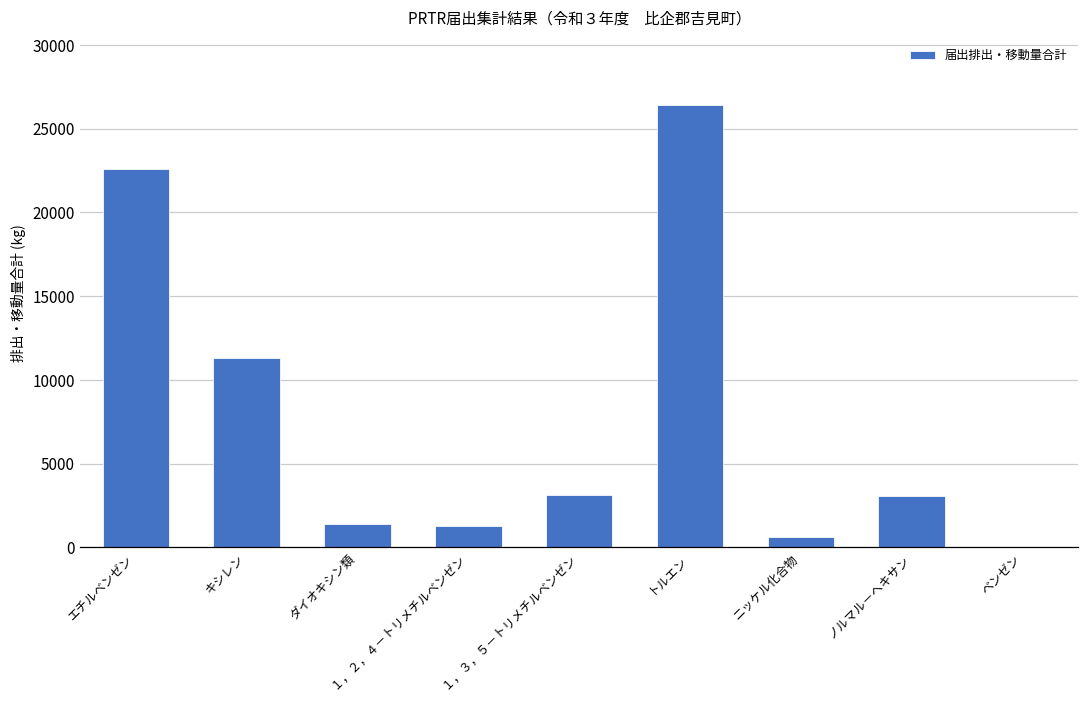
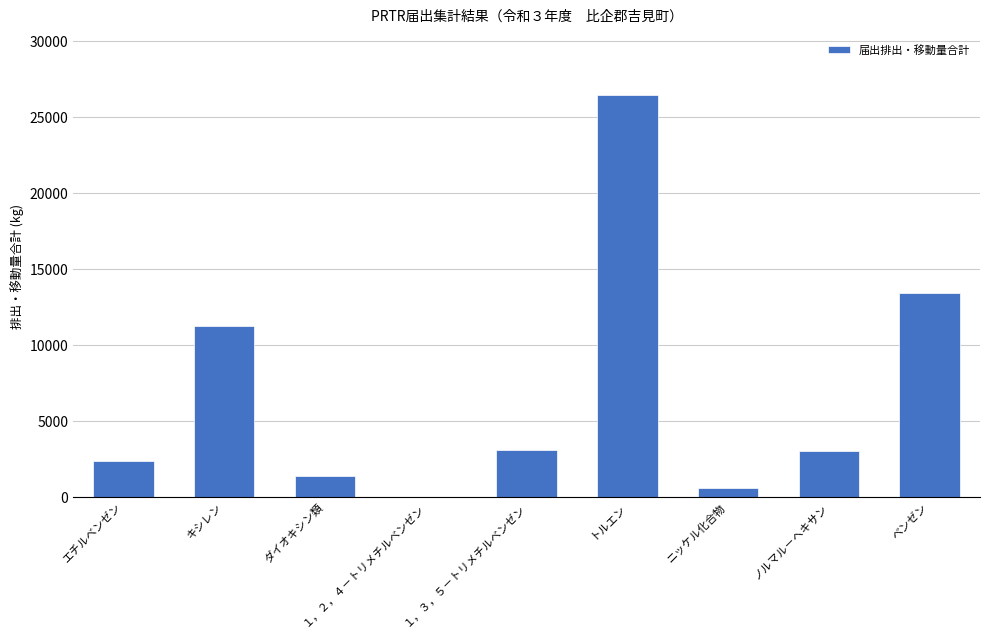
  {
-   "エチルベンゼン": 22600,
+   "エチルベンゼン": 2400,
    "キシレン": 11300,
    "ダイオキシン類": 1400,
-   "１，２，４－トリメチルベンゼン": 1300,
+   "１，２，４－トリメチルベンゼン": 0,
    "１，３，５－トリメチルベンゼン": 3100,
    "トルエン": 26400,
    "ニッケル化合物": 600,
    "ノルマル－ヘキサン": 3100,
-   "ベンゼン": 0
+   "ベンゼン": 13400
  }
